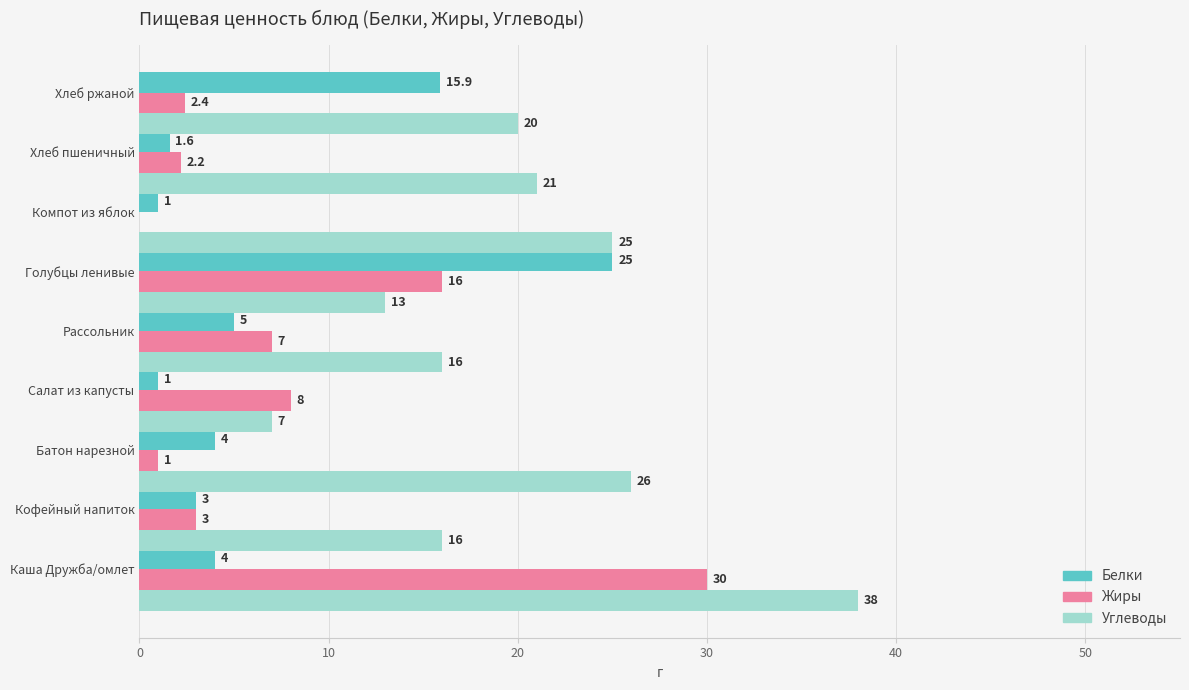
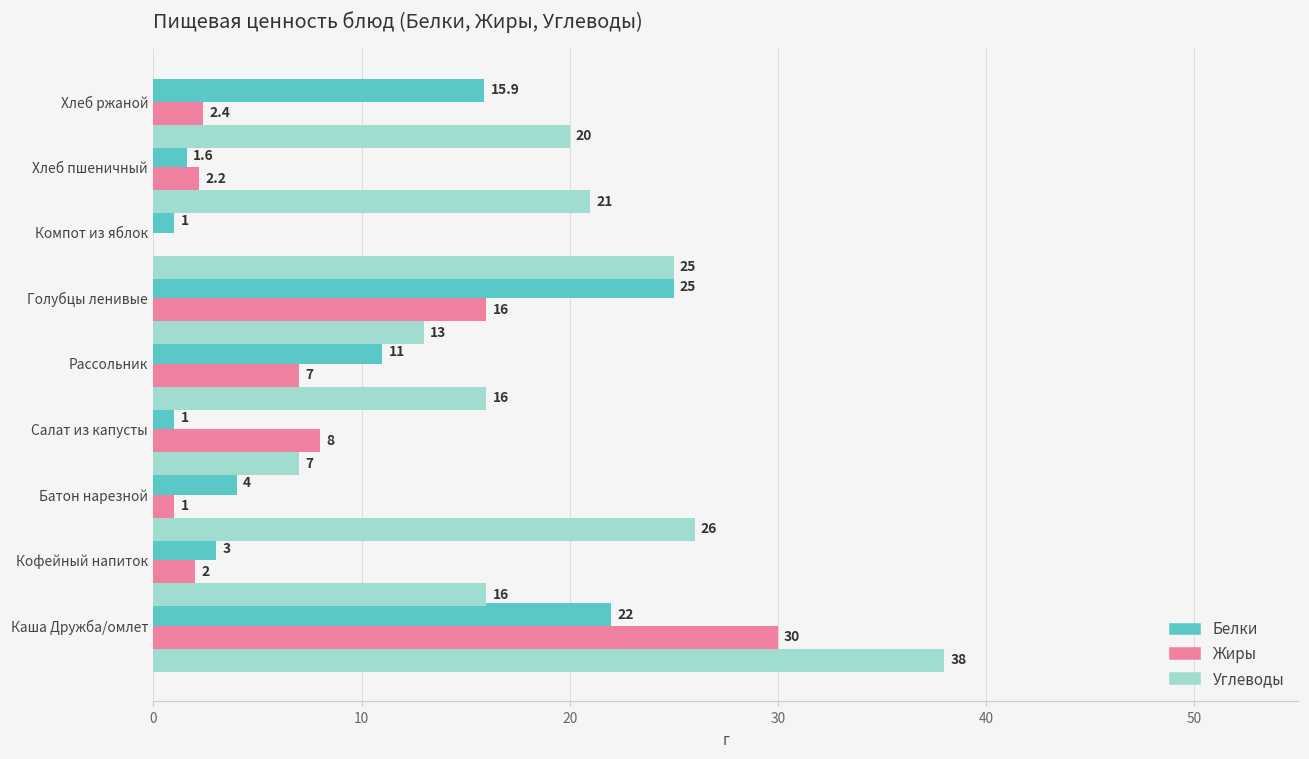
  {
    "Белки": {
      "Хлеб ржаной": 15.9,
      "Хлеб пшеничный": 1.6,
      "Компот из яблок": 1,
      "Голубцы ленивые": 25,
-     "Рассольник": 5,
+     "Рассольник": 11,
      "Салат из капусты": 1,
      "Батон нарезной": 4,
      "Кофейный напиток": 3,
-     "Каша Дружба/омлет": 4
+     "Каша Дружба/омлет": 22
    },
    "Жиры": {
      "Хлеб ржаной": 2.4,
      "Хлеб пшеничный": 2.2,
      "Голубцы ленивые": 16,
      "Рассольник": 7,
      "Салат из капусты": 8,
      "Батон нарезной": 1,
-     "Кофейный напиток": 3,
+     "Кофейный напиток": 2,
      "Каша Дружба/омлет": 30
    }
  }
